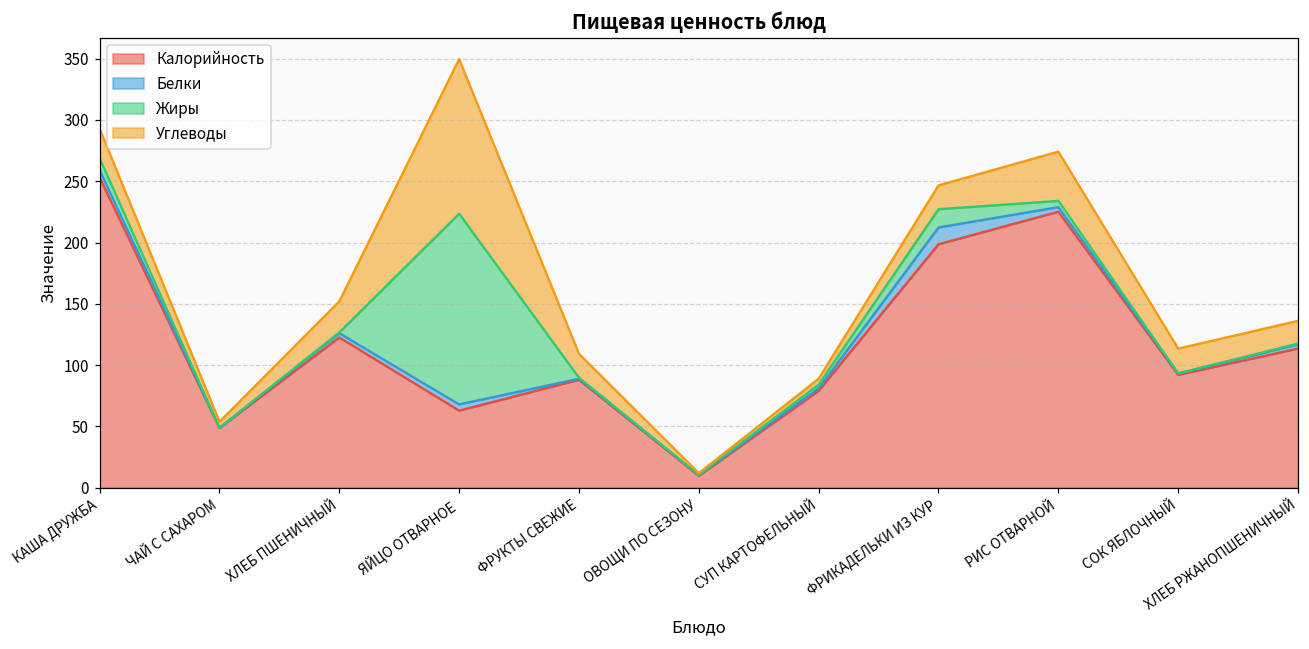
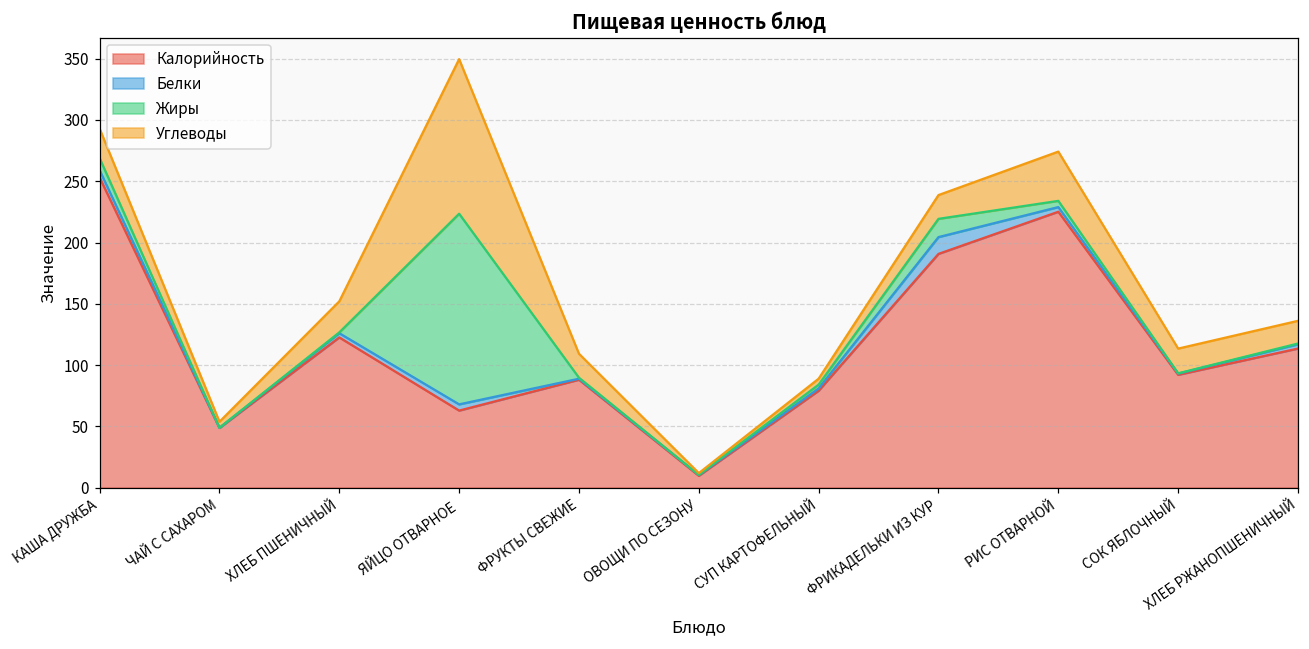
  {
    "Калорийность": {
      "КАША ДРУЖБА": 253,
      "ХЛЕБ ПШЕНИЧНЫЙ": 123,
      "ЯЙЦО ОТВАРНОЕ": 63,
-     "ФРИКАДЕЛЬКИ ИЗ КУР": 199,
+     "ФРИКАДЕЛЬКИ ИЗ КУР": 191,
      "РИС ОТВАРНОЙ": 225,
      "ХЛЕБ РЖАНОПШЕНИЧНЫЙ": 113
    },
    "Белки": {
      "КАША ДРУЖБА": 6,
      "ЯЙЦО ОТВАРНОЕ": 5,
      "ФРИКАДЕЛЬКИ ИЗ КУР": 14,
      "РИС ОТВАРНОЙ": 4
    },
    "Жиры": {
      "КАША ДРУЖБА": 10,
      "ЯЙЦО ОТВАРНОЕ": 156,
      "СУП КАРТОФЕЛЬНЫЙ": 3,
      "ФРИКАДЕЛЬКИ ИЗ КУР": 15,
      "РИС ОТВАРНОЙ": 5
    },
    "Углеводы": {
      "КАША ДРУЖБА": 24,
      "ЧАЙ С САХАРОМ": 5,
      "ХЛЕБ ПШЕНИЧНЫЙ": 25,
      "ЯЙЦО ОТВАРНОЕ": 126,
      "ФРУКТЫ СВЕЖИЕ": 20,
      "СУП КАРТОФЕЛЬНЫЙ": 5,
      "ФРИКАДЕЛЬКИ ИЗ КУР": 19,
      "РИС ОТВАРНОЙ": 40,
      "СОК ЯБЛОЧНЫЙ": 20,
      "ХЛЕБ РЖАНОПШЕНИЧНЫЙ": 19
    }
  }
